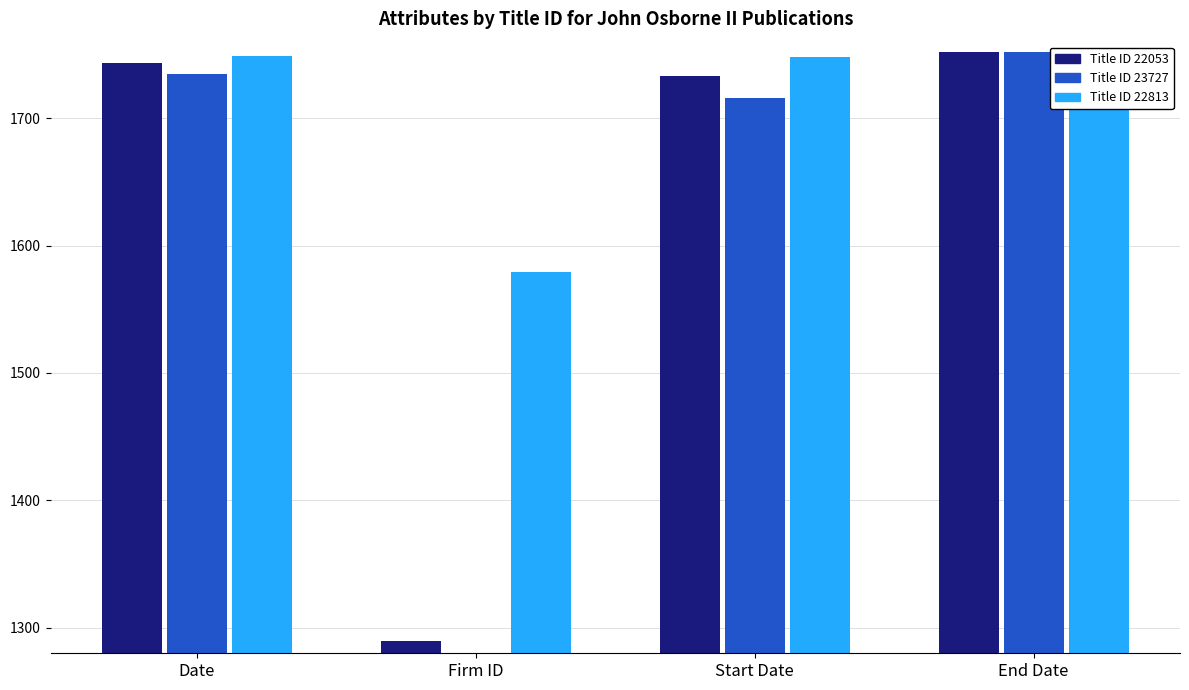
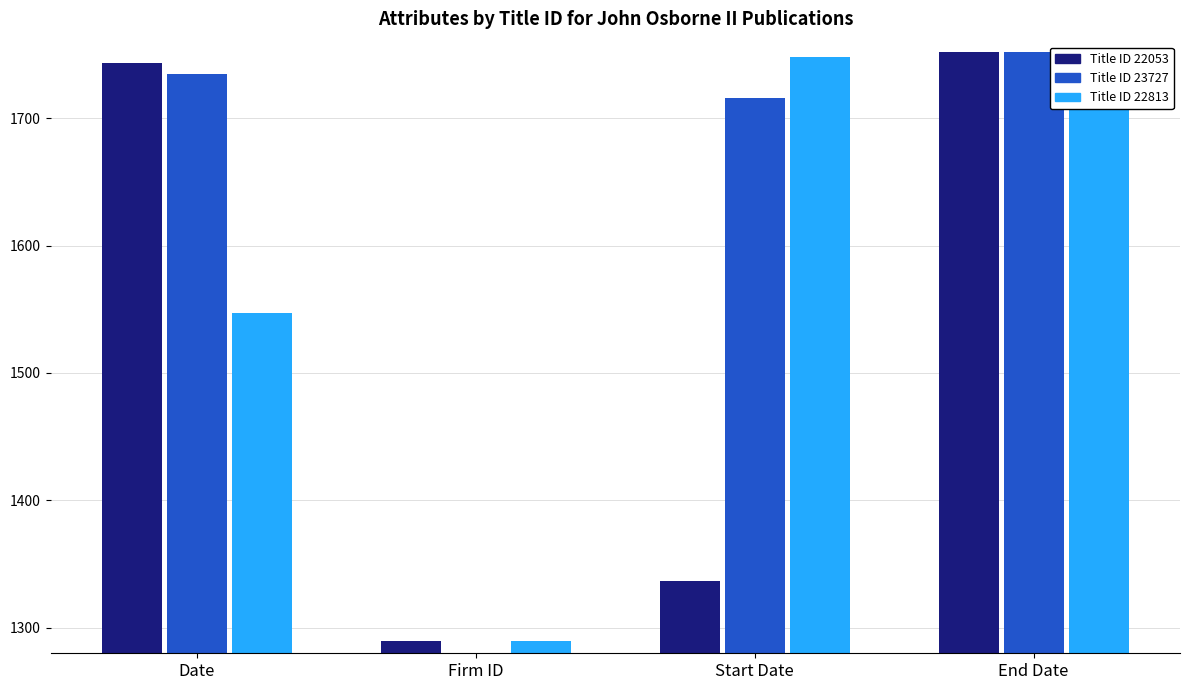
  {
    "Title ID 22053": {
      "Date": 1743,
      "Firm ID": 1290,
-     "Start Date": 1733,
+     "Start Date": 1337,
      "End Date": 1752
    },
    "Title ID 23727": {
      "Date": 1735,
      "Start Date": 1716,
      "End Date": 1752
    },
    "Title ID 22813": {
-     "Date": 1749,
-     "Firm ID": 1579,
+     "Date": 1547,
+     "Firm ID": 1290,
      "Start Date": 1748
    }
  }
